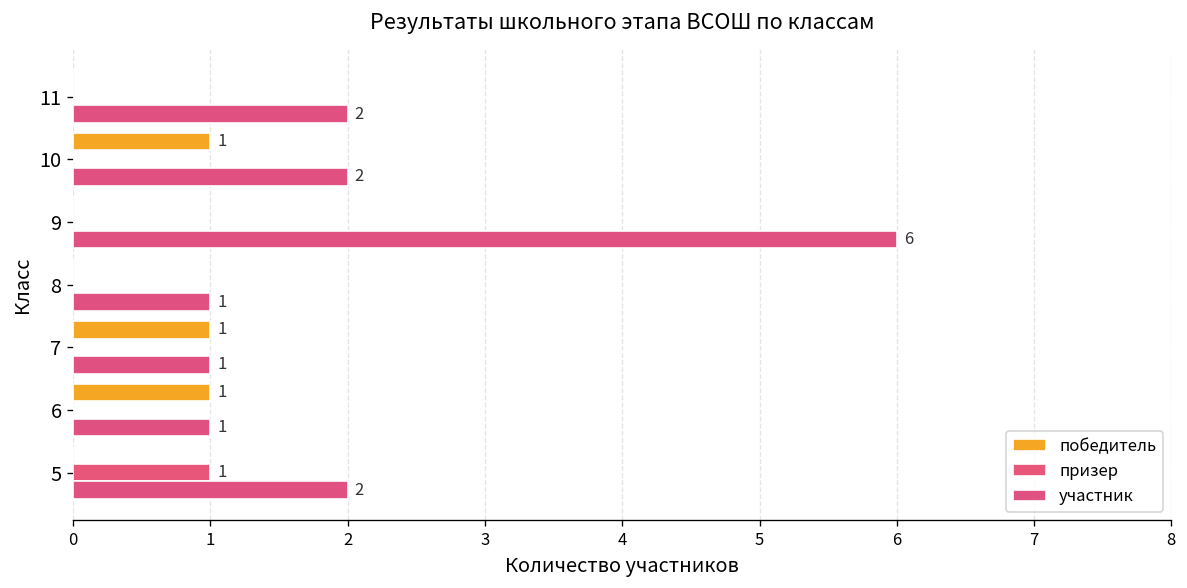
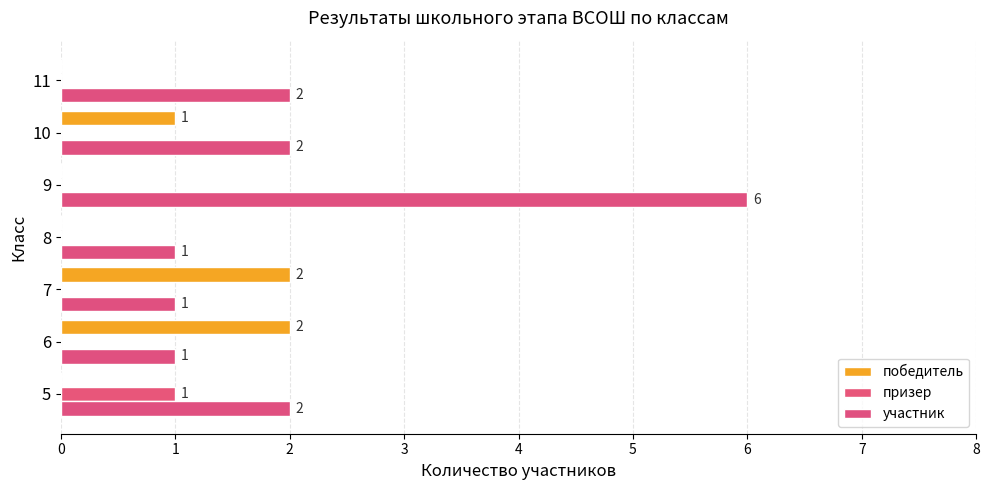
  {
    "победитель": {
      "10": 1,
-     "7": 1,
-     "6": 1
+     "7": 2,
+     "6": 2
    }
  }
